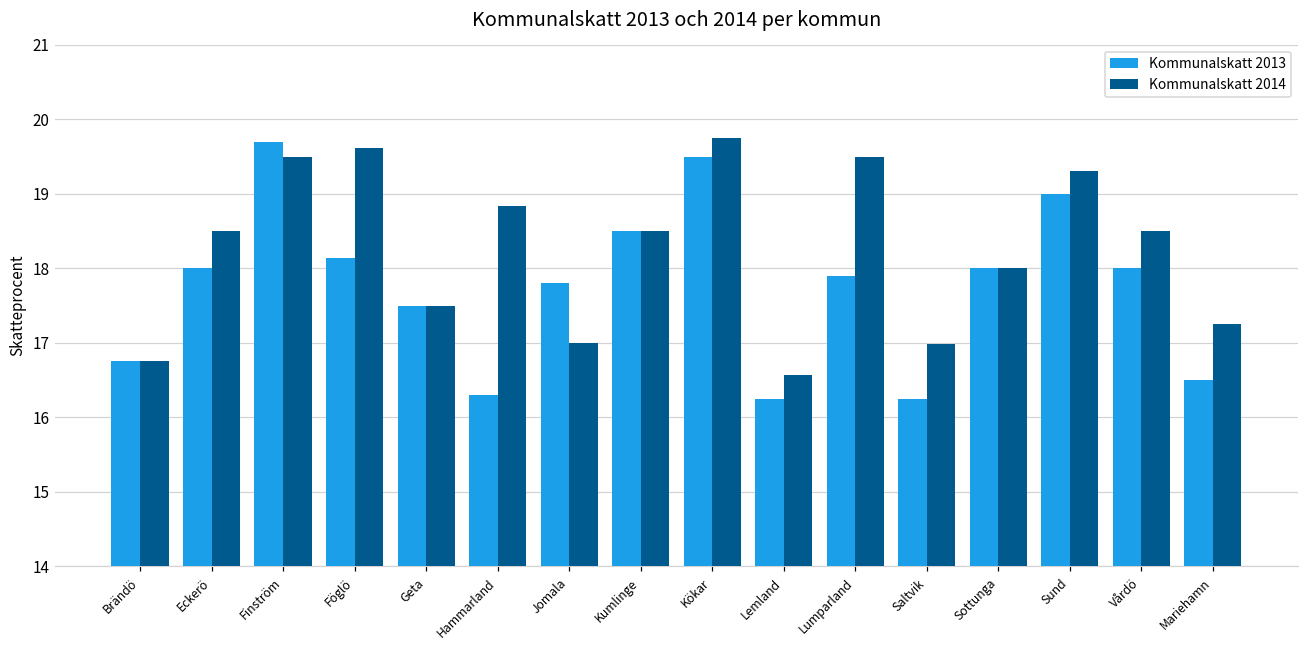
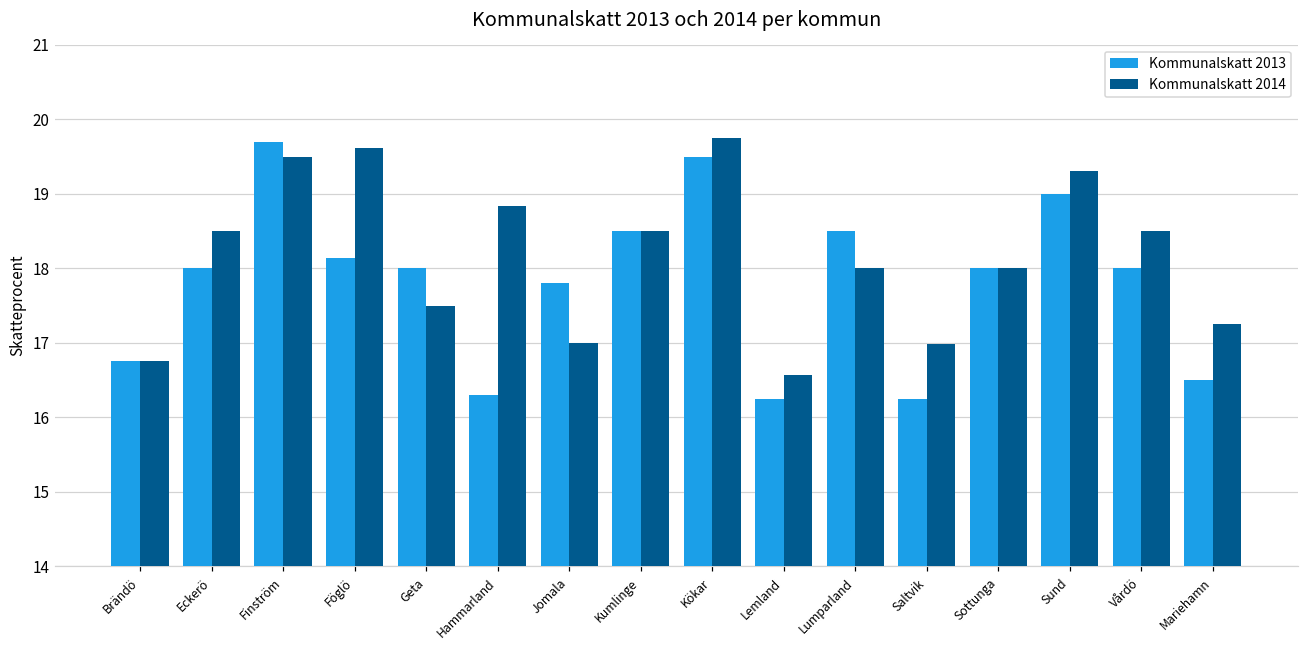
  {
    "Kommunalskatt 2013": {
      "Brändö": 16.8,
      "Eckerö": 18.0,
      "Finström": 19.7,
      "Föglö": 18.1,
-     "Geta": 17.5,
+     "Geta": 18.0,
      "Hammarland": 16.3,
      "Jomala": 17.8,
      "Kumlinge": 18.5,
      "Kökar": 19.5,
      "Lemland": 16.3,
-     "Lumparland": 17.9,
+     "Lumparland": 18.5,
      "Saltvik": 16.3,
      "Sottunga": 18.0,
      "Sund": 19.0,
      "Vårdö": 18.0,
      "Mariehamn": 16.5
    },
    "Kommunalskatt 2014": {
      "Brändö": 16.8,
      "Eckerö": 18.5,
      "Finström": 19.5,
      "Föglö": 19.6,
      "Geta": 17.5,
      "Hammarland": 18.8,
      "Jomala": 17.0,
      "Kumlinge": 18.5,
      "Kökar": 19.8,
      "Lemland": 16.6,
-     "Lumparland": 19.5,
+     "Lumparland": 18.0,
      "Saltvik": 17.0,
      "Sottunga": 18.0,
      "Sund": 19.3,
      "Vårdö": 18.5,
      "Mariehamn": 17.3
    }
  }
